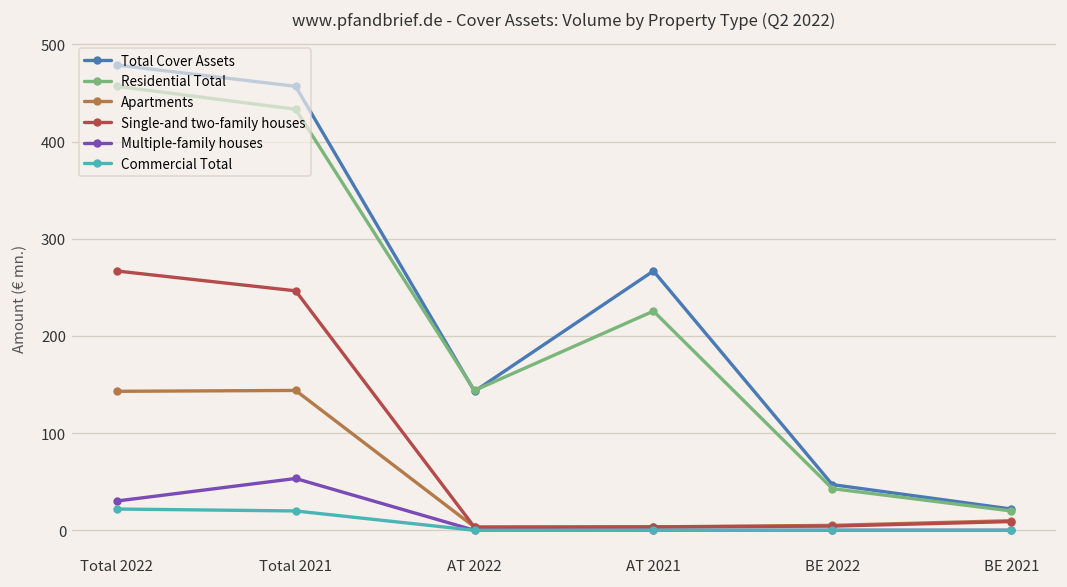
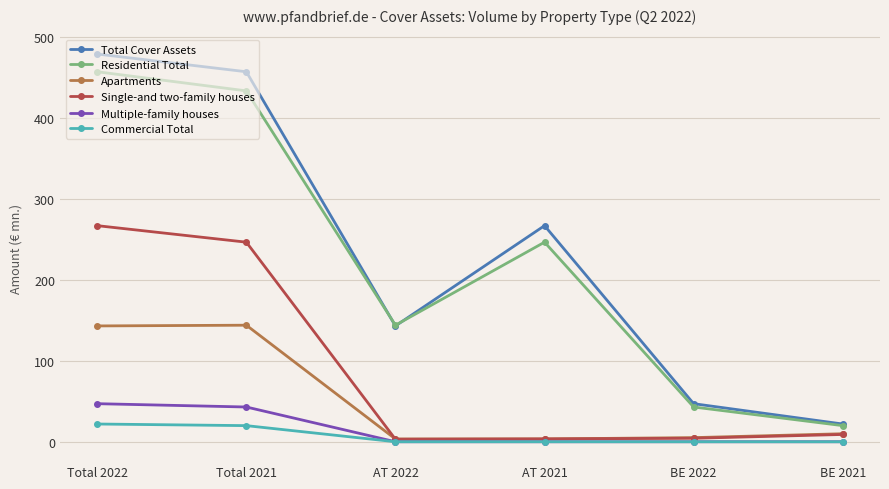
  {
    "Residential Total": {
-     "AT 2021": 230,
+     "AT 2021": 250,
      "BE 2022": 40
    },
    "Multiple-family houses": {
-     "Total 2022": 30,
-     "Total 2021": 50
+     "Total 2022": 50,
+     "Total 2021": 40
    }
  }
